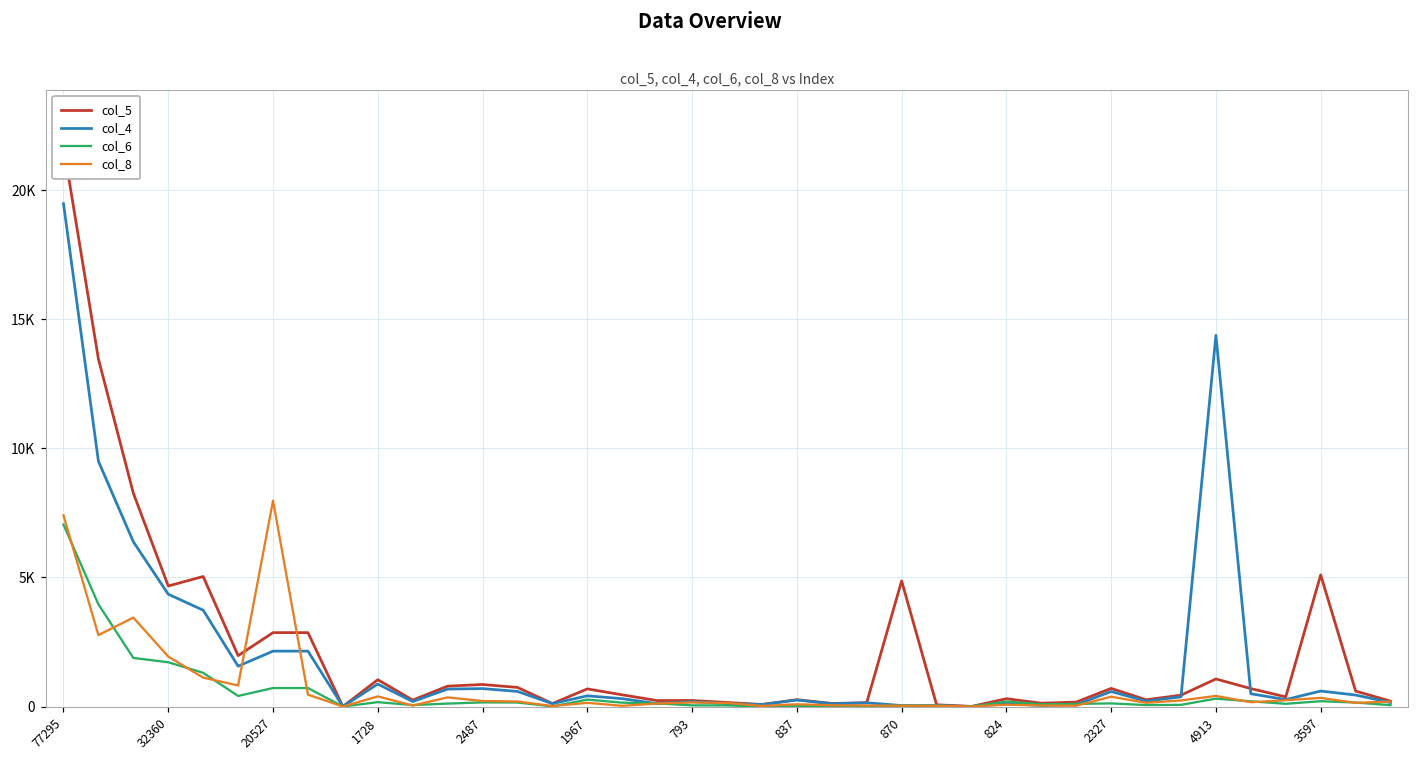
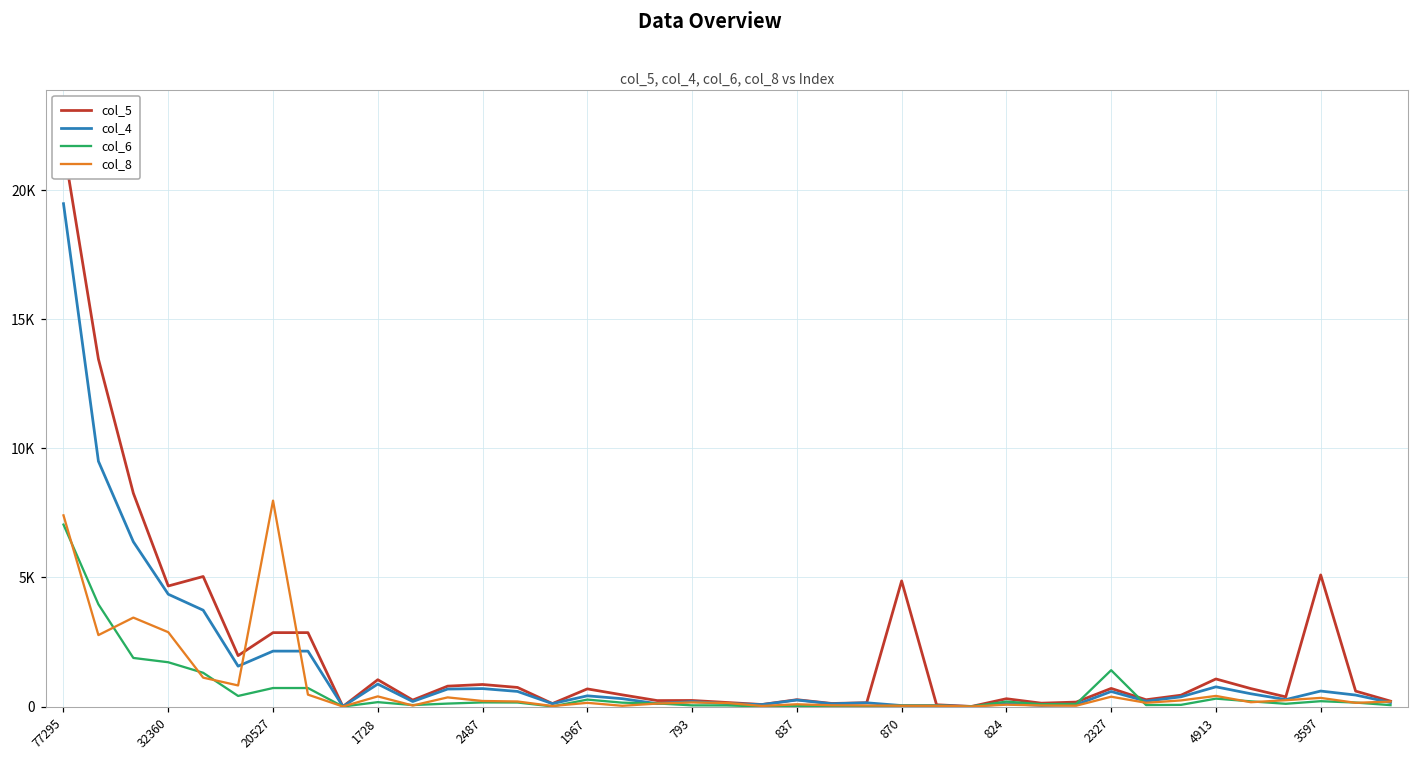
  {
    "col_5": {
      "32360": 4700,
      "20527": 2900,
      "1728": 1000,
      "2487": 900,
      "1967": 700,
      "870": 4900,
      "824": 300,
      "2327": 700,
      "4913": 1100,
      "3597": 5100
    },
    "col_4": {
      "77295": 19500,
      "32360": 4300,
      "20527": 2100,
      "1728": 900,
      "2487": 700,
      "1967": 400,
      "2327": 600,
-     "4913": 14400,
+     "4913": 800,
      "3597": 600
    },
    "col_6": {
      "77295": 7000,
      "32360": 1700,
      "20527": 700,
      "1728": 200,
      "1967": 300,
      "793": 0,
-     "2327": 100,
+     "2327": 1400,
      "3597": 200
    },
    "col_8": {
      "77295": 7400,
-     "32360": 1900,
+     "32360": 2900,
      "20527": 8000,
      "1728": 400,
      "1967": 100,
      "2327": 400,
      "3597": 300
    }
  }
